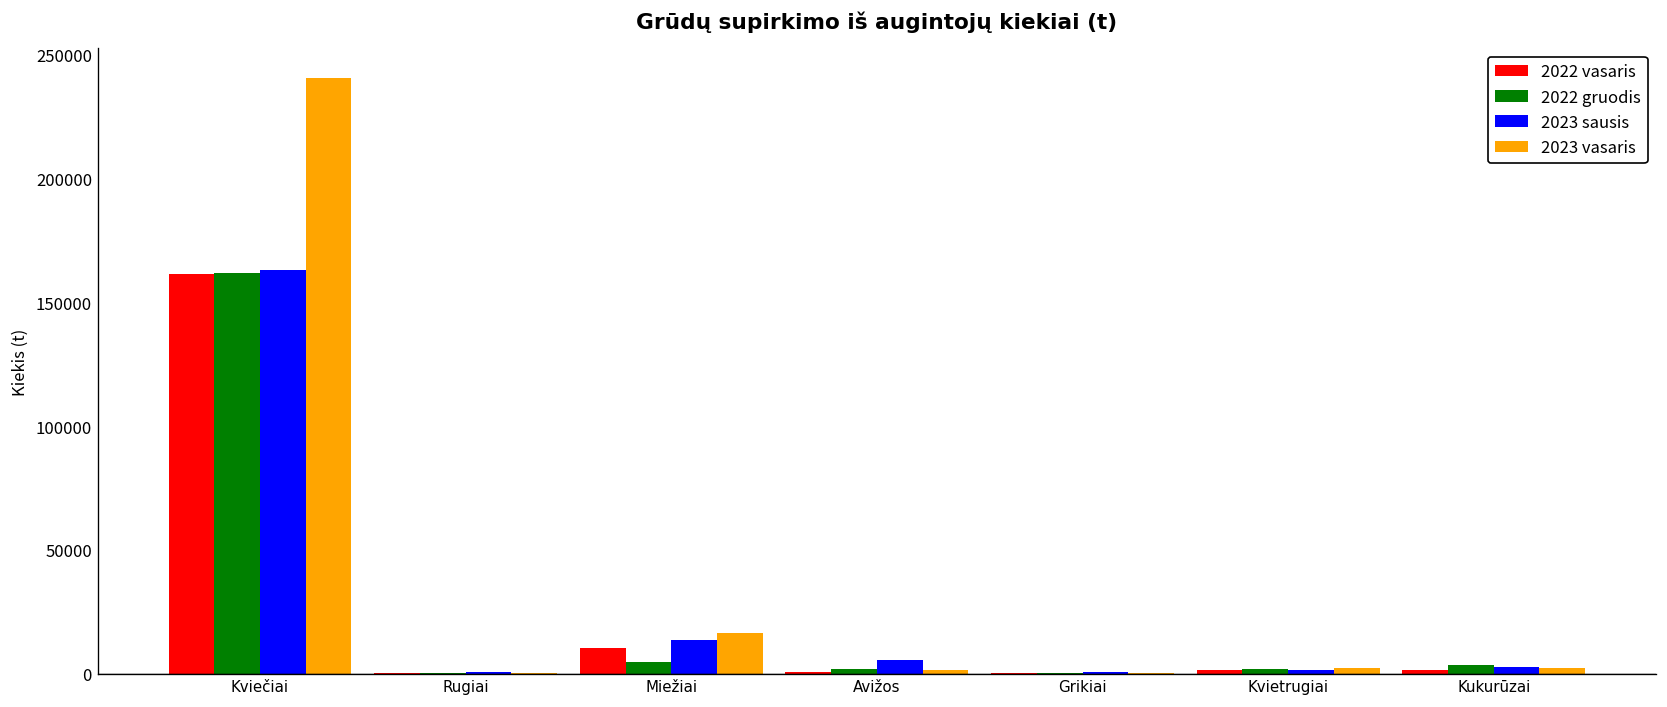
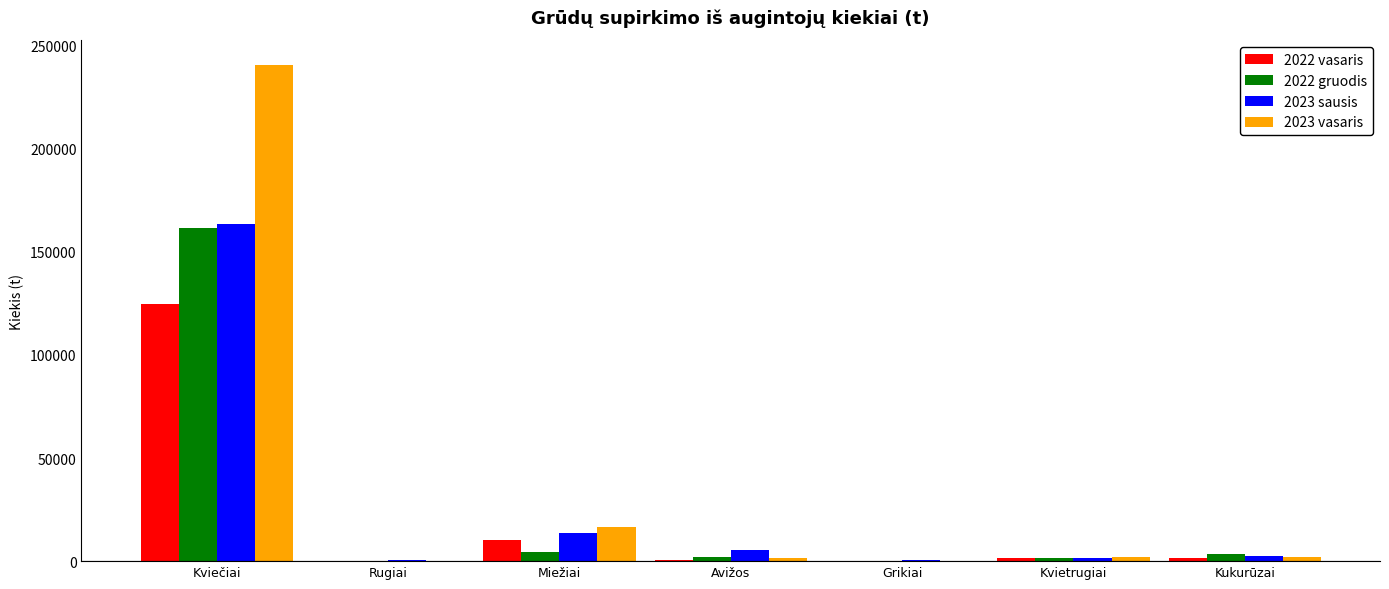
  {
    "2022 vasaris": {
-     "Kviečiai": 162000,
+     "Kviečiai": 125000,
      "Miežiai": 10000,
      "Kvietrugiai": 1000,
      "Kukurūzai": 1000
    },
    "2022 gruodis": {
      "Kviečiai": 162000,
      "Miežiai": 4000,
      "Avižos": 2000,
      "Kvietrugiai": 2000,
      "Kukurūzai": 3000
    },
    "2023 sausis": {
      "Kviečiai": 163000,
      "Miežiai": 14000,
      "Avižos": 6000,
      "Kvietrugiai": 1000,
      "Kukurūzai": 3000
    },
    "2023 vasaris": {
      "Kviečiai": 241000,
      "Miežiai": 16000,
      "Avižos": 2000,
      "Kvietrugiai": 2000,
      "Kukurūzai": 2000
    }
  }
